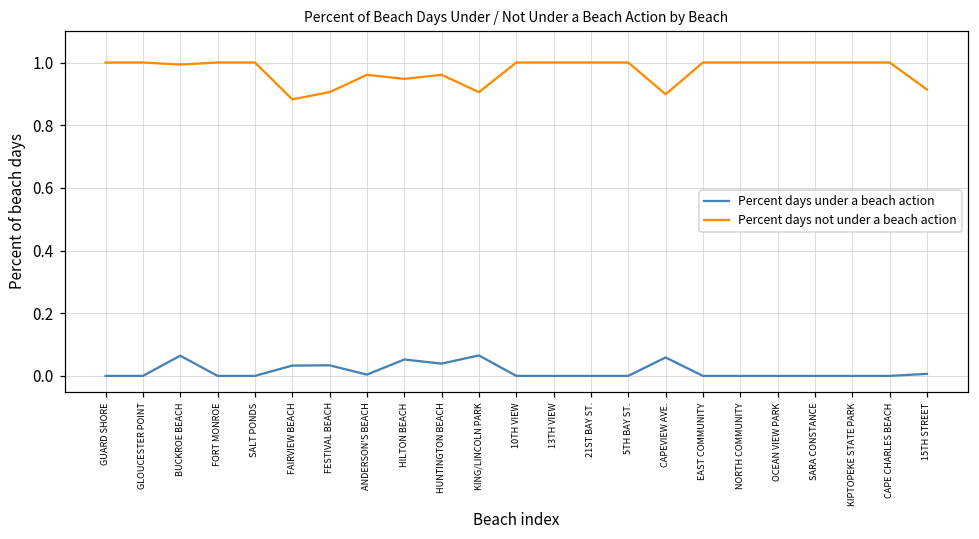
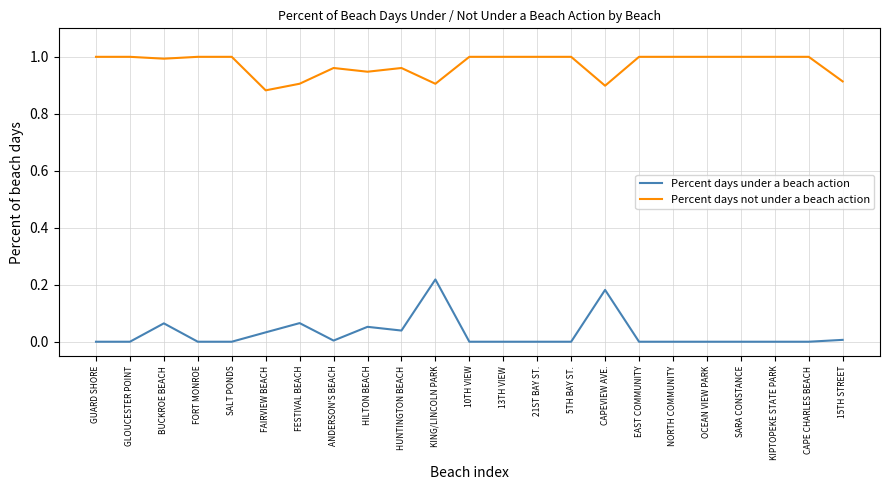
  {
    "Percent days under a beach action": {
      "GUARD SHORE": 0.00,
      "GLOUCESTER POINT": 0.00,
      "BUCKROE BEACH": 0.06,
      "FORT MONROE": 0.00,
      "SALT PONDS": 0.00,
      "FAIRVIEW BEACH": 0.03,
-     "FESTIVAL BEACH": 0.03,
+     "FESTIVAL BEACH": 0.07,
      "ANDERSON'S BEACH": 0.00,
      "HILTON BEACH": 0.05,
      "HUNTINGTON BEACH": 0.04,
-     "KING/LINCOLN PARK": 0.07,
+     "KING/LINCOLN PARK": 0.22,
      "10TH VIEW": 0.00,
      "13TH VIEW": 0.00,
      "21ST BAY ST.": 0.00,
      "5TH BAY ST.": 0.00,
-     "CAPEVIEW AVE.": 0.06,
+     "CAPEVIEW AVE.": 0.18,
      "EAST COMMUNITY": 0.00,
      "NORTH COMMUNITY": 0.00,
      "OCEAN VIEW PARK": 0.00,
      "SARA CONSTANCE": 0.00,
      "KIPTOPEKE STATE PARK": 0.00,
      "CAPE CHARLES BEACH": 0.00,
      "15TH STREET": 0.01
    },
    "Percent days not under a beach action": {
      "GUARD SHORE": 1.00,
      "GLOUCESTER POINT": 1.00,
      "BUCKROE BEACH": 0.99,
      "FORT MONROE": 1.00,
      "SALT PONDS": 1.00,
      "FAIRVIEW BEACH": 0.88,
      "FESTIVAL BEACH": 0.91,
      "ANDERSON'S BEACH": 0.96,
      "HILTON BEACH": 0.95,
      "HUNTINGTON BEACH": 0.96,
      "KING/LINCOLN PARK": 0.91,
      "10TH VIEW": 1.00,
      "13TH VIEW": 1.00,
      "21ST BAY ST.": 1.00,
      "5TH BAY ST.": 1.00,
      "CAPEVIEW AVE.": 0.90,
      "EAST COMMUNITY": 1.00,
      "NORTH COMMUNITY": 1.00,
      "OCEAN VIEW PARK": 1.00,
      "SARA CONSTANCE": 1.00,
      "KIPTOPEKE STATE PARK": 1.00,
      "CAPE CHARLES BEACH": 1.00,
      "15TH STREET": 0.91
    }
  }
